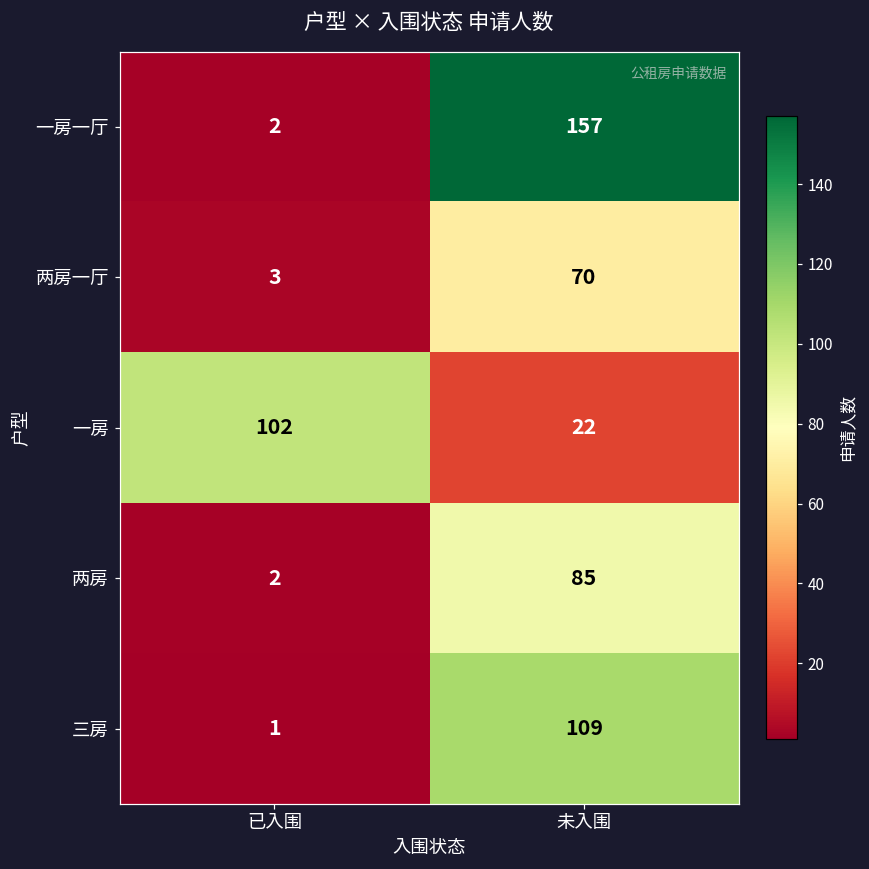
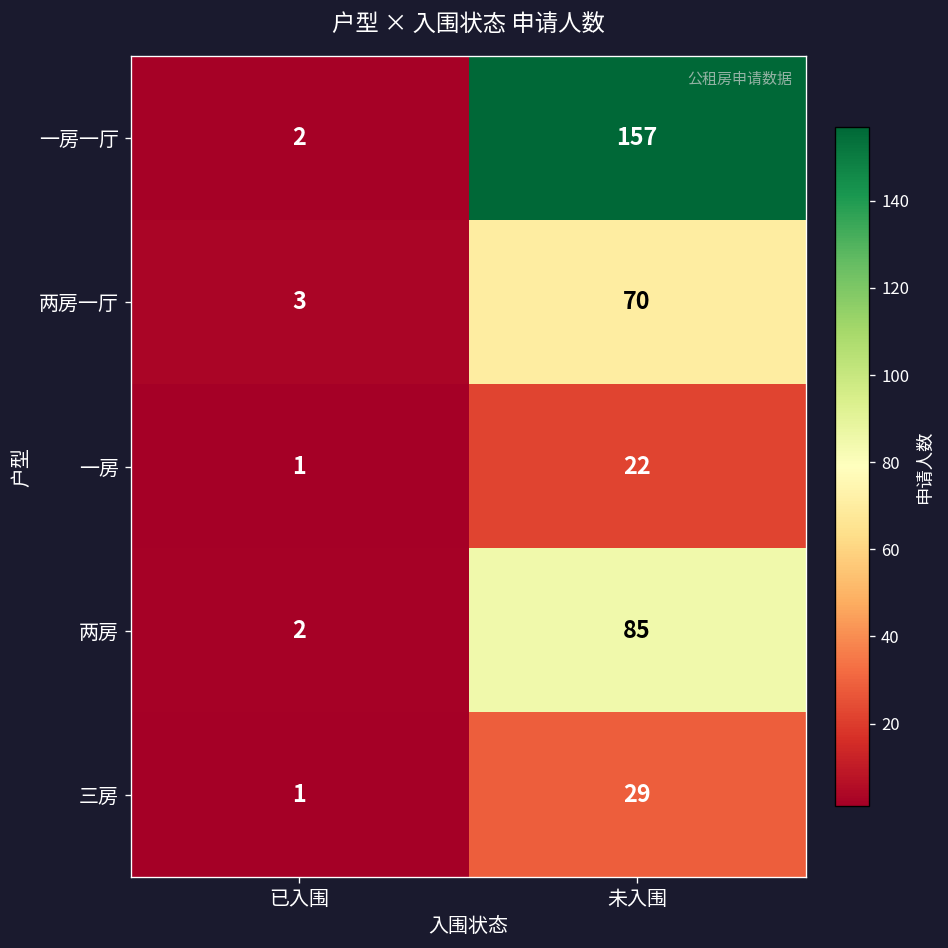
  {
    "一房一厅": {
      "已入围": 2
    },
    "两房一厅": {
      "已入围": 3,
      "未入围": 70
    },
    "一房": {
-     "已入围": 102,
+     "已入围": 1,
      "未入围": 22
    },
    "两房": {
      "已入围": 2,
      "未入围": 85
    },
    "三房": {
      "已入围": 1,
-     "未入围": 109
+     "未入围": 29
    }
  }
